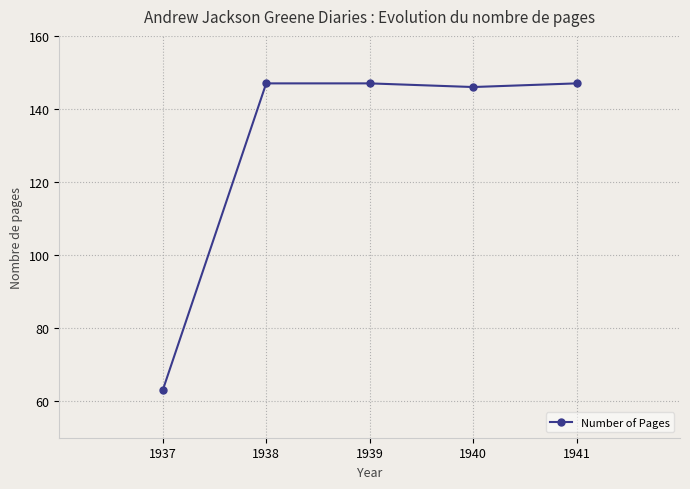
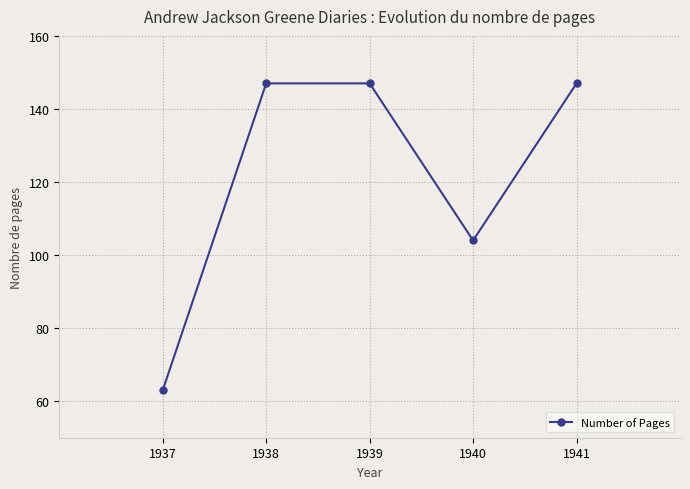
  {
    "1937": 63,
    "1938": 147,
    "1939": 147,
-   "1940": 146,
+   "1940": 104,
    "1941": 147
  }
